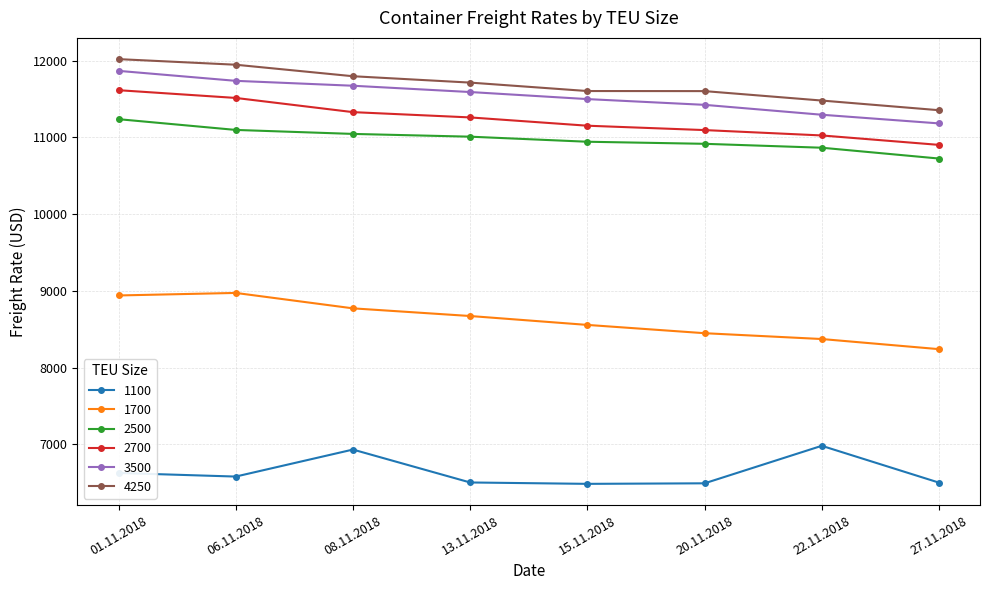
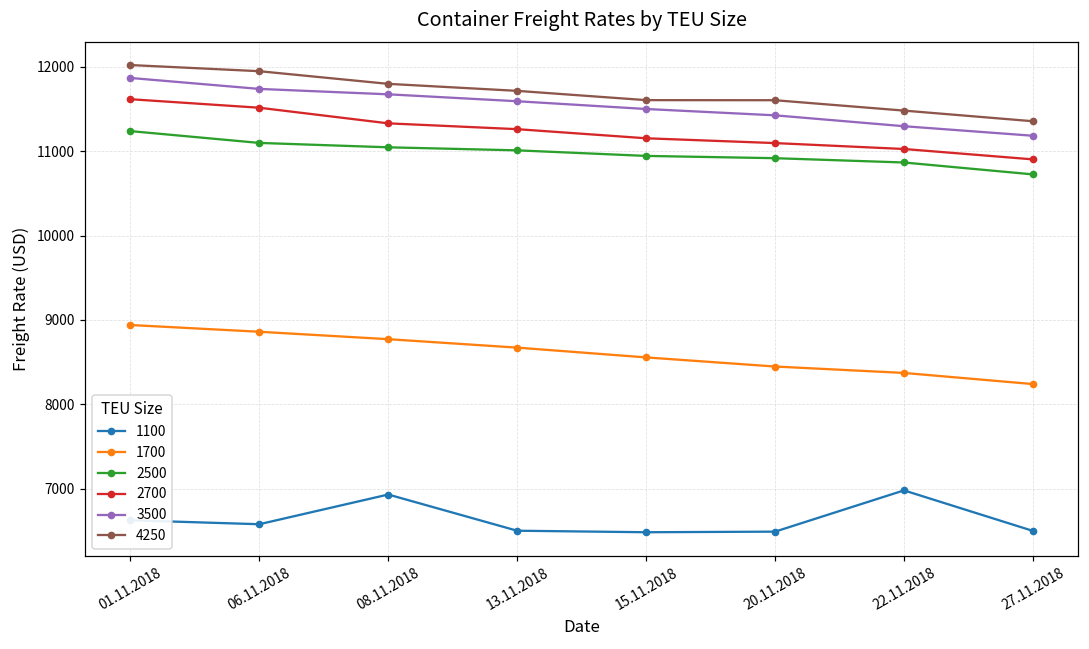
  {
    "1100": {
      "06.11.2018": 6600,
      "08.11.2018": 6900,
      "13.11.2018": 6500,
      "15.11.2018": 6500,
      "20.11.2018": 6500,
      "22.11.2018": 7000,
      "27.11.2018": 6500
    },
    "1700": {
      "01.11.2018": 8900,
-     "06.11.2018": 9000,
+     "06.11.2018": 8900,
      "08.11.2018": 8800,
      "13.11.2018": 8700,
      "15.11.2018": 8600,
      "20.11.2018": 8400,
      "22.11.2018": 8400,
      "27.11.2018": 8200
    },
    "2500": {
      "01.11.2018": 11200,
      "06.11.2018": 11100,
      "08.11.2018": 11000,
      "13.11.2018": 11000,
      "15.11.2018": 10900,
      "20.11.2018": 10900,
      "22.11.2018": 10900,
      "27.11.2018": 10700
    },
    "2700": {
      "01.11.2018": 11600,
      "06.11.2018": 11500,
      "08.11.2018": 11300,
      "13.11.2018": 11300,
      "15.11.2018": 11200,
      "20.11.2018": 11100,
      "22.11.2018": 11000,
      "27.11.2018": 10900
    },
    "3500": {
      "01.11.2018": 11900,
      "06.11.2018": 11700,
      "08.11.2018": 11700,
      "13.11.2018": 11600,
      "15.11.2018": 11500,
      "20.11.2018": 11400,
      "22.11.2018": 11300,
      "27.11.2018": 11200
    },
    "4250": {
      "01.11.2018": 12000,
      "06.11.2018": 11900,
      "08.11.2018": 11800,
      "13.11.2018": 11700,
      "15.11.2018": 11600,
      "20.11.2018": 11600,
      "22.11.2018": 11500,
      "27.11.2018": 11400
    }
  }
